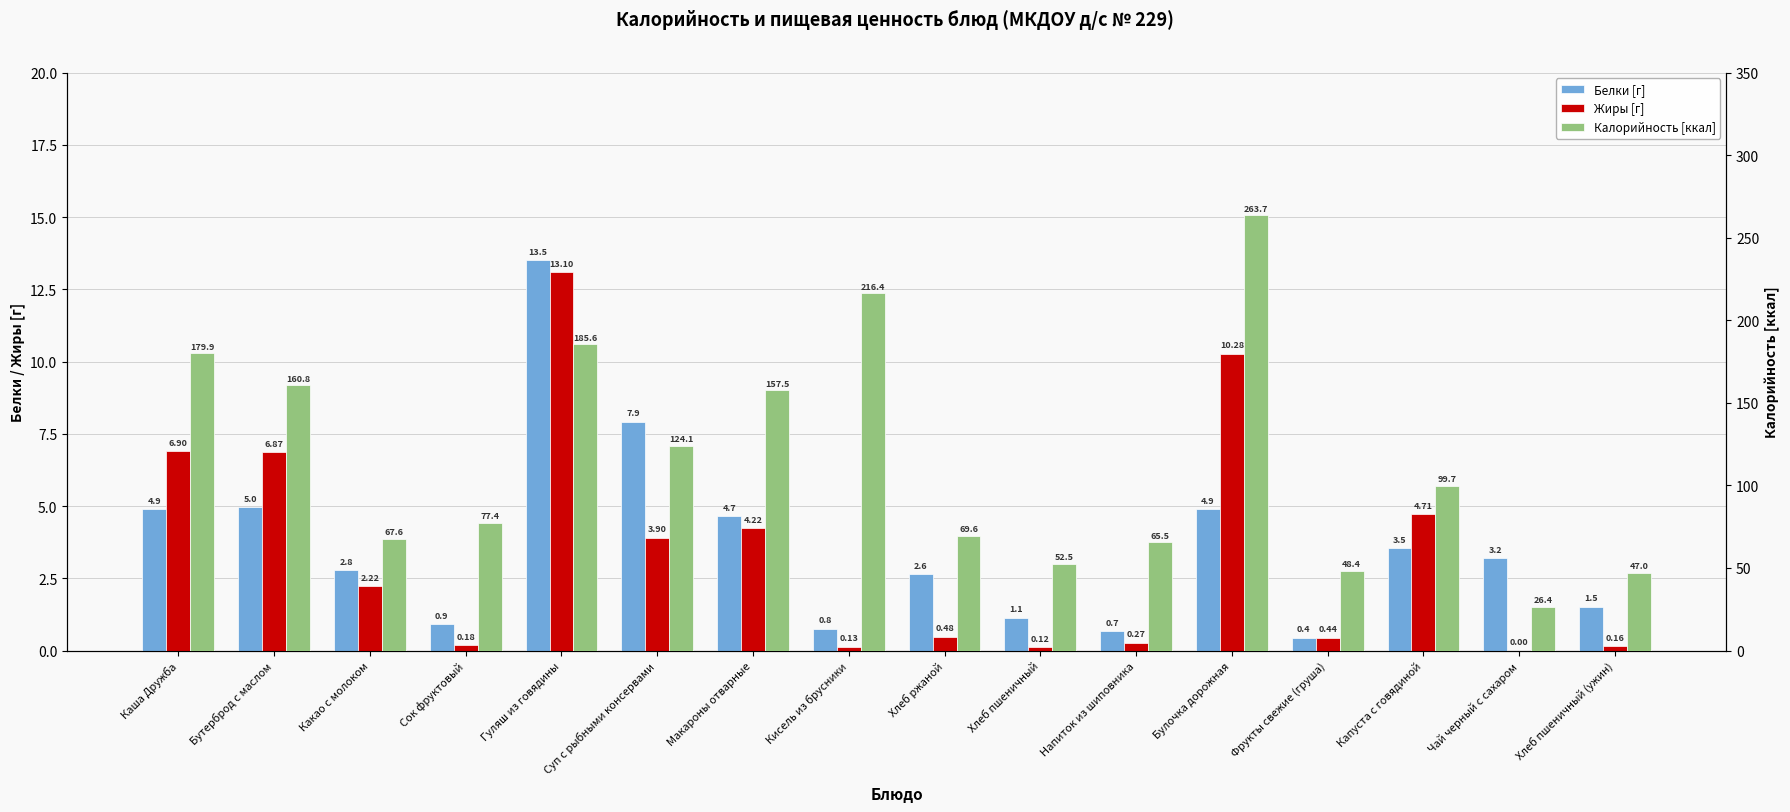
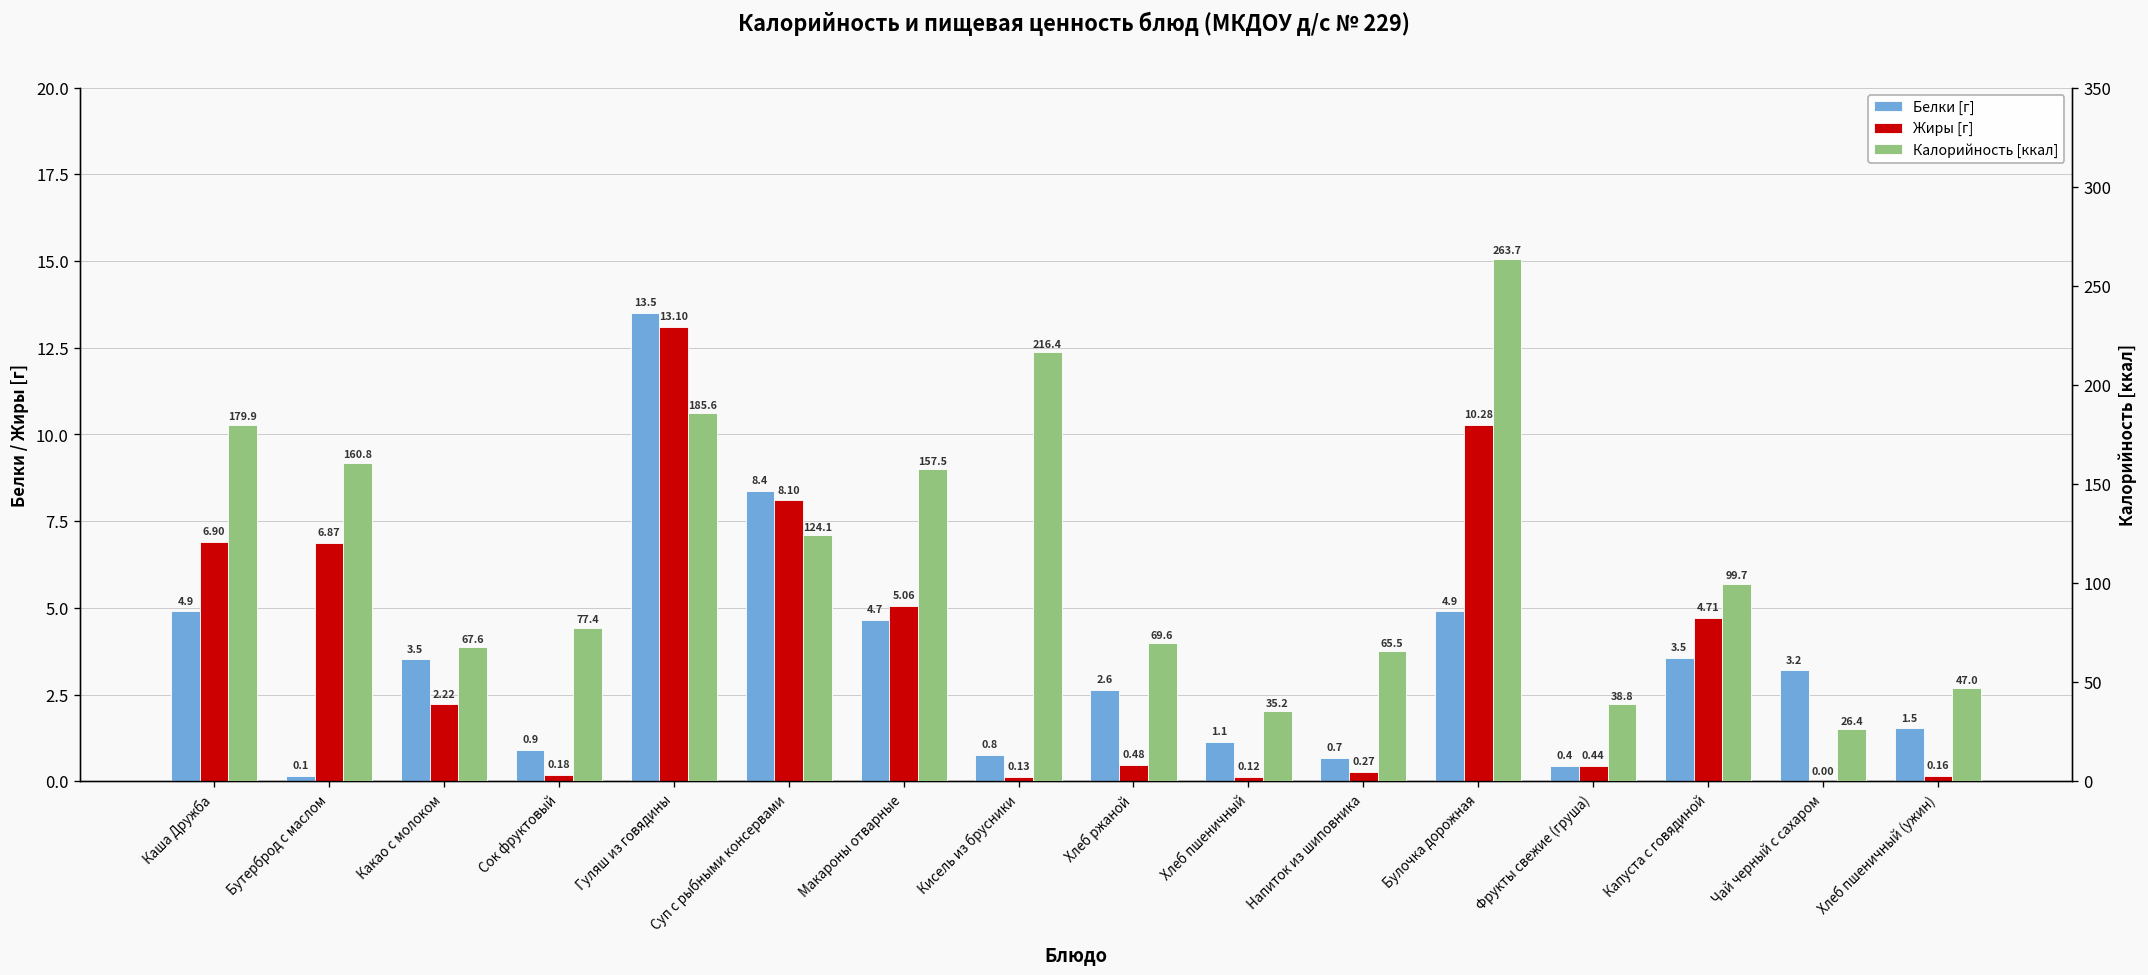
  {
    "Белки [г]": {
      "Каша Дружба": 4.9,
-     "Бутерброд с маслом": 5.0,
-     "Какао с молоком": 2.8,
+     "Бутерброд с маслом": 0.1,
+     "Какао с молоком": 3.5,
      "Сок фруктовый": 0.9,
      "Гуляш из говядины": 13.5,
-     "Суп с рыбными консервами": 7.9,
+     "Суп с рыбными консервами": 8.4,
      "Макароны отварные": 4.7,
      "Кисель из брусники": 0.8,
      "Хлеб ржаной": 2.6,
      "Хлеб пшеничный": 1.1,
      "Напиток из шиповника": 0.7,
      "Булочка дорожная": 4.9,
      "Фрукты свежие (груша)": 0.4,
      "Капуста с говядиной": 3.5,
      "Чай черный с сахаром": 3.2,
      "Хлеб пшеничный (ужин)": 1.5
    },
    "Жиры [г]": {
      "Каша Дружба": 6.90,
      "Бутерброд с маслом": 6.87,
      "Какао с молоком": 2.22,
      "Сок фруктовый": 0.18,
      "Гуляш из говядины": 13.10,
-     "Суп с рыбными консервами": 3.90,
-     "Макароны отварные": 4.22,
+     "Суп с рыбными консервами": 8.10,
+     "Макароны отварные": 5.06,
      "Кисель из брусники": 0.13,
      "Хлеб ржаной": 0.48,
      "Хлеб пшеничный": 0.12,
      "Напиток из шиповника": 0.27,
      "Булочка дорожная": 10.28,
      "Фрукты свежие (груша)": 0.44,
      "Капуста с говядиной": 4.71,
      "Чай черный с сахаром": 0.00,
      "Хлеб пшеничный (ужин)": 0.16
    },
    "Калорийность [ккал]": {
      "Каша Дружба": 179.9,
      "Бутерброд с маслом": 160.8,
      "Какао с молоком": 67.6,
      "Сок фруктовый": 77.4,
      "Гуляш из говядины": 185.6,
      "Суп с рыбными консервами": 124.1,
      "Макароны отварные": 157.5,
      "Кисель из брусники": 216.4,
      "Хлеб ржаной": 69.6,
-     "Хлеб пшеничный": 52.5,
+     "Хлеб пшеничный": 35.2,
      "Напиток из шиповника": 65.5,
      "Булочка дорожная": 263.7,
-     "Фрукты свежие (груша)": 48.4,
+     "Фрукты свежие (груша)": 38.8,
      "Капуста с говядиной": 99.7,
      "Чай черный с сахаром": 26.4,
      "Хлеб пшеничный (ужин)": 47.0
    }
  }
